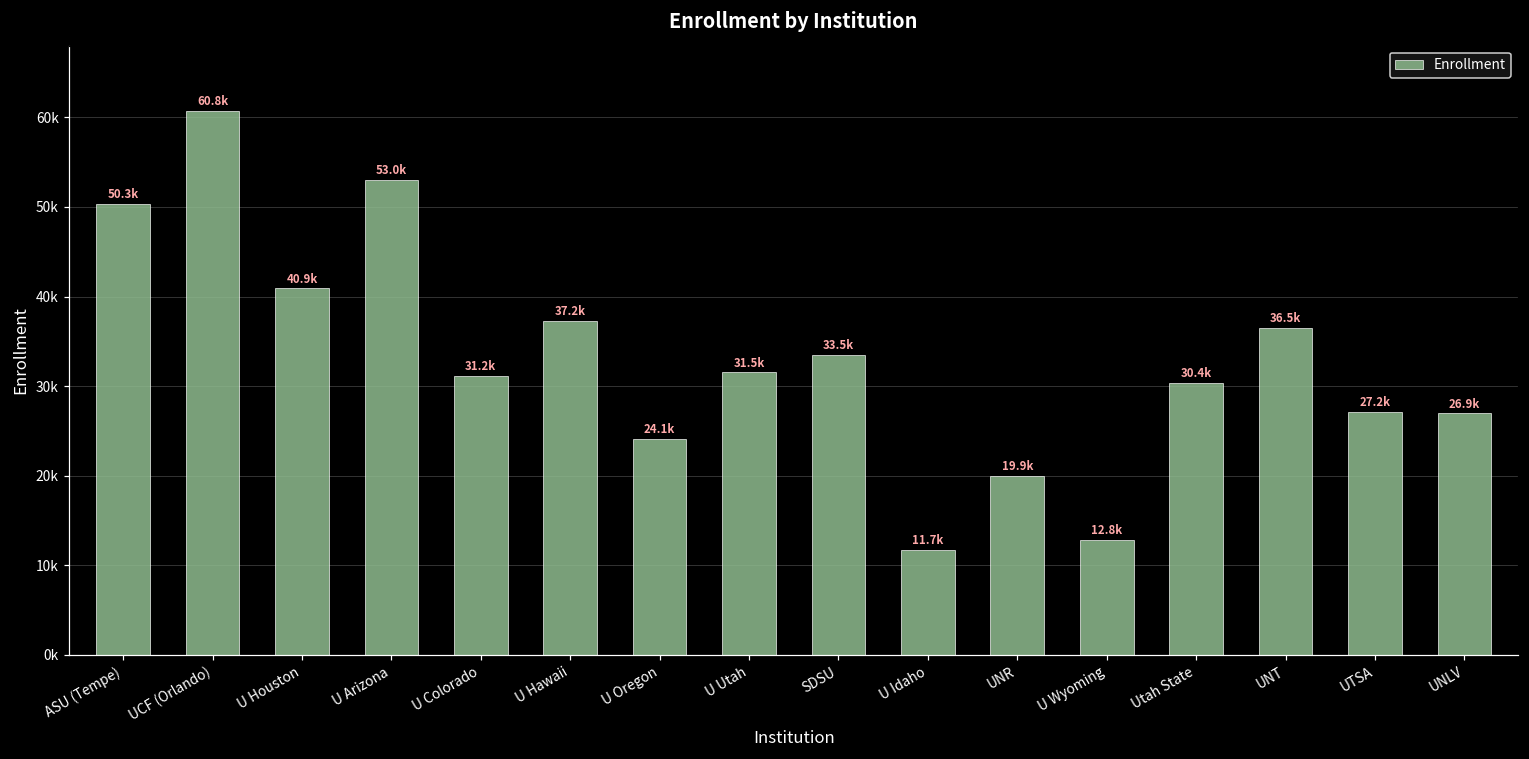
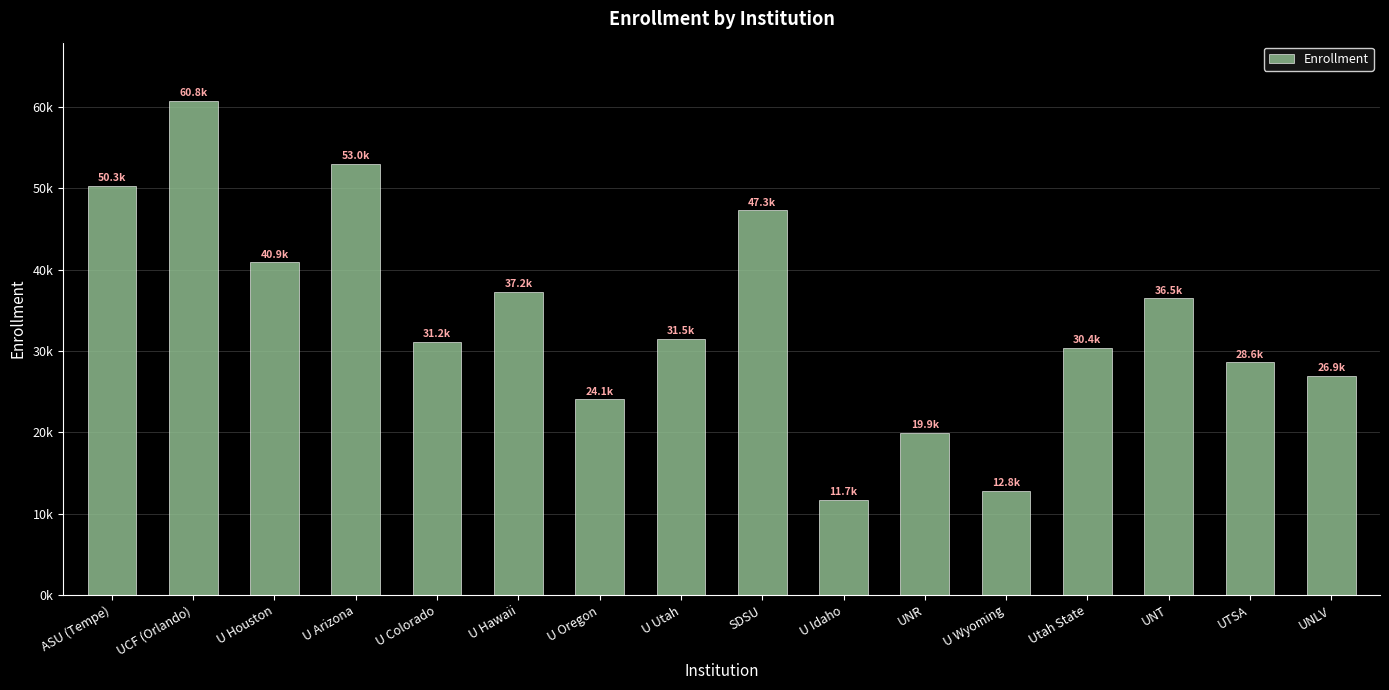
  {
    "ASU (Tempe)": "50.3k",
    "UCF (Orlando)": "60.8k",
    "U Houston": "40.9k",
    "U Arizona": "53.0k",
    "U Colorado": "31.2k",
    "U Hawaii": "37.2k",
    "U Oregon": "24.1k",
    "U Utah": "31.5k",
-   "SDSU": "33.5k",
+   "SDSU": "47.3k",
    "U Idaho": "11.7k",
    "UNR": "19.9k",
    "U Wyoming": "12.8k",
    "Utah State": "30.4k",
    "UNT": "36.5k",
-   "UTSA": "27.2k",
+   "UTSA": "28.6k",
    "UNLV": "26.9k"
  }
